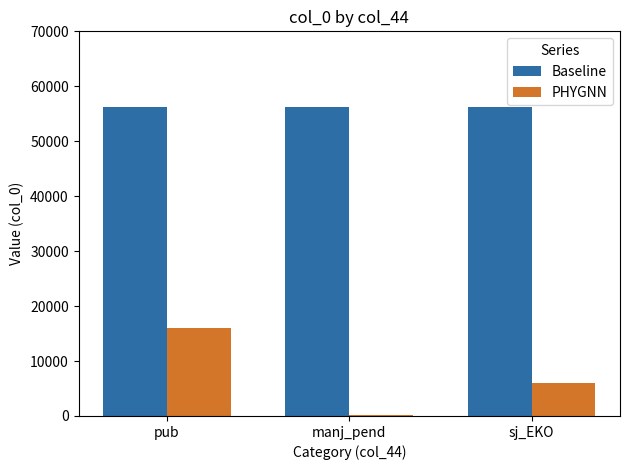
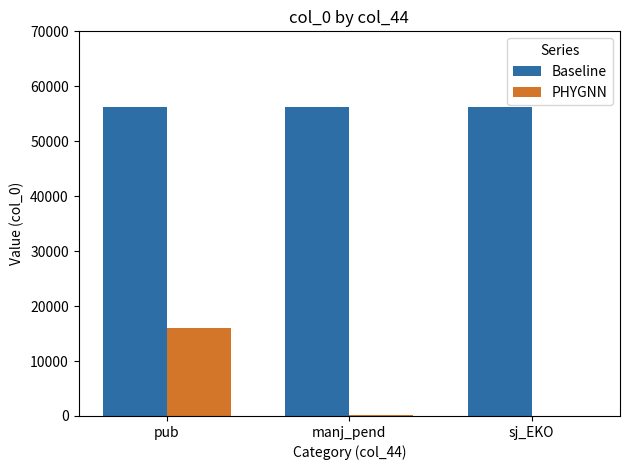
  {
    "Baseline": {
      "pub": 56000,
      "manj_pend": 56000,
      "sj_EKO": 56000
    },
    "PHYGNN": {
      "pub": 16000,
-     "sj_EKO": 6000
+     "sj_EKO": 0
    }
  }
